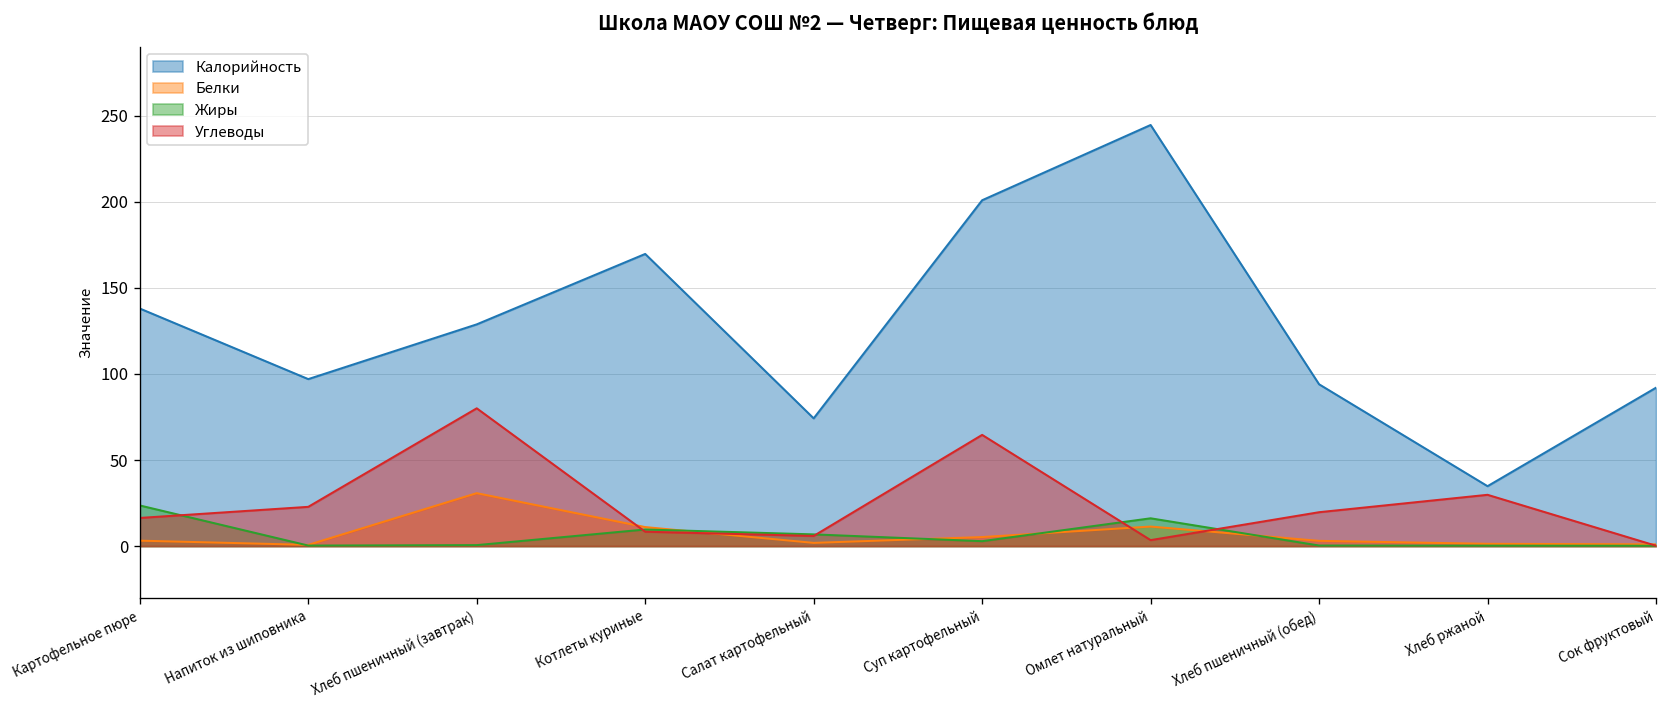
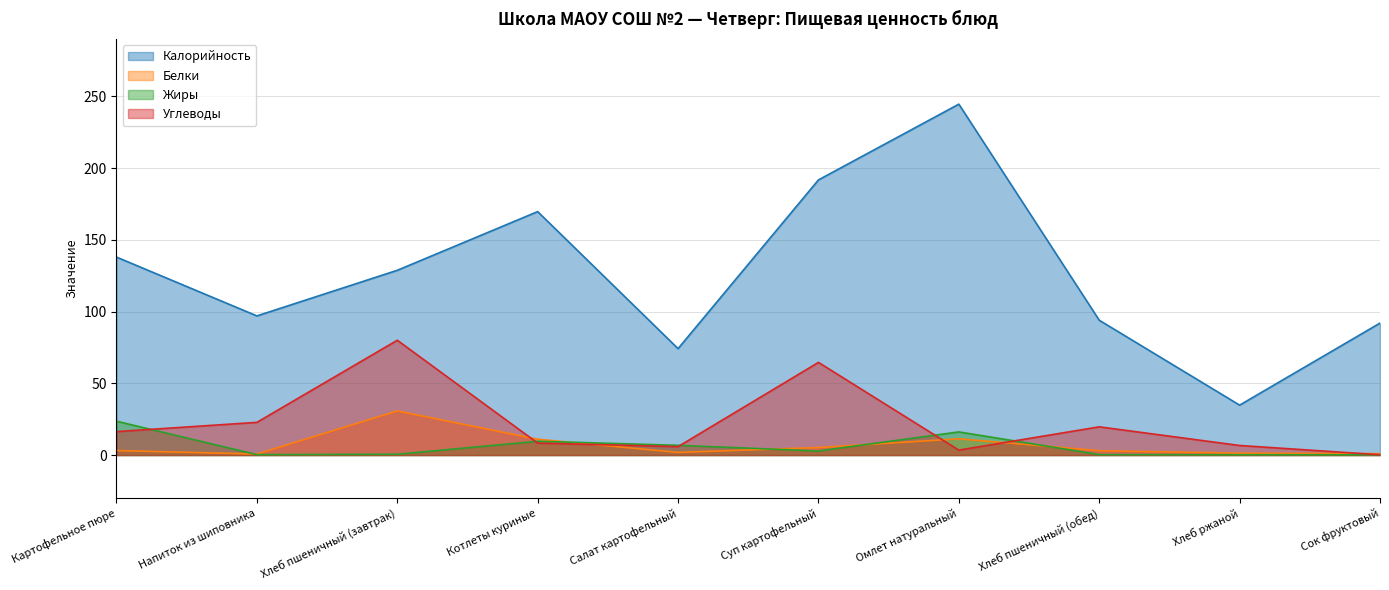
  {
    "Калорийность": {
      "Картофельное пюре": 138,
      "Напиток из шиповника": 97,
      "Хлеб пшеничный (завтрак)": 129,
      "Котлеты куриные": 170,
      "Салат картофельный": 74,
-     "Суп картофельный": 201,
+     "Суп картофельный": 192,
      "Омлет натуральный": 245,
      "Хлеб пшеничный (обед)": 94,
      "Хлеб ржаной": 35,
      "Сок фруктовый": 92
    },
    "Белки": {
      "Картофельное пюре": 3,
      "Хлеб пшеничный (завтрак)": 31,
      "Салат картофельный": 2,
      "Суп картофельный": 5,
      "Омлет натуральный": 11,
      "Хлеб пшеничный (обед)": 3
    },
    "Жиры": {
      "Картофельное пюре": 24,
      "Хлеб пшеничный (завтрак)": 1,
      "Суп картофельный": 3,
      "Омлет натуральный": 16,
      "Хлеб пшеничный (обед)": 0
    },
    "Углеводы": {
      "Картофельное пюре": 16,
      "Напиток из шиповника": 23,
      "Хлеб пшеничный (завтрак)": 80,
      "Суп картофельный": 65,
      "Омлет натуральный": 3,
      "Хлеб пшеничный (обед)": 20,
-     "Хлеб ржаной": 30
+     "Хлеб ржаной": 7
    }
  }
